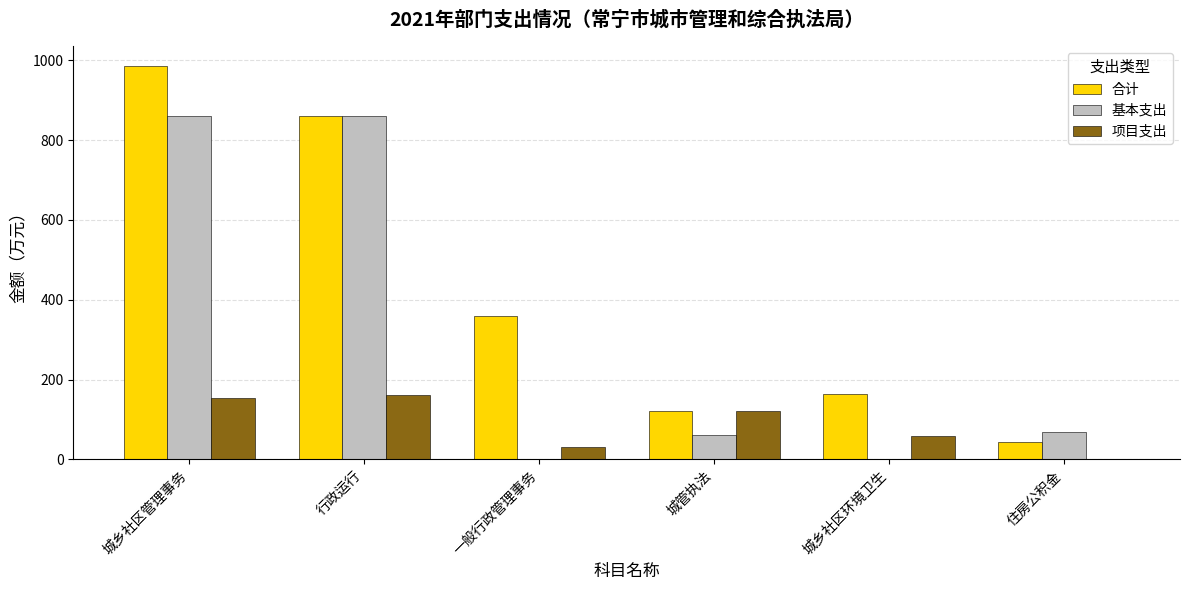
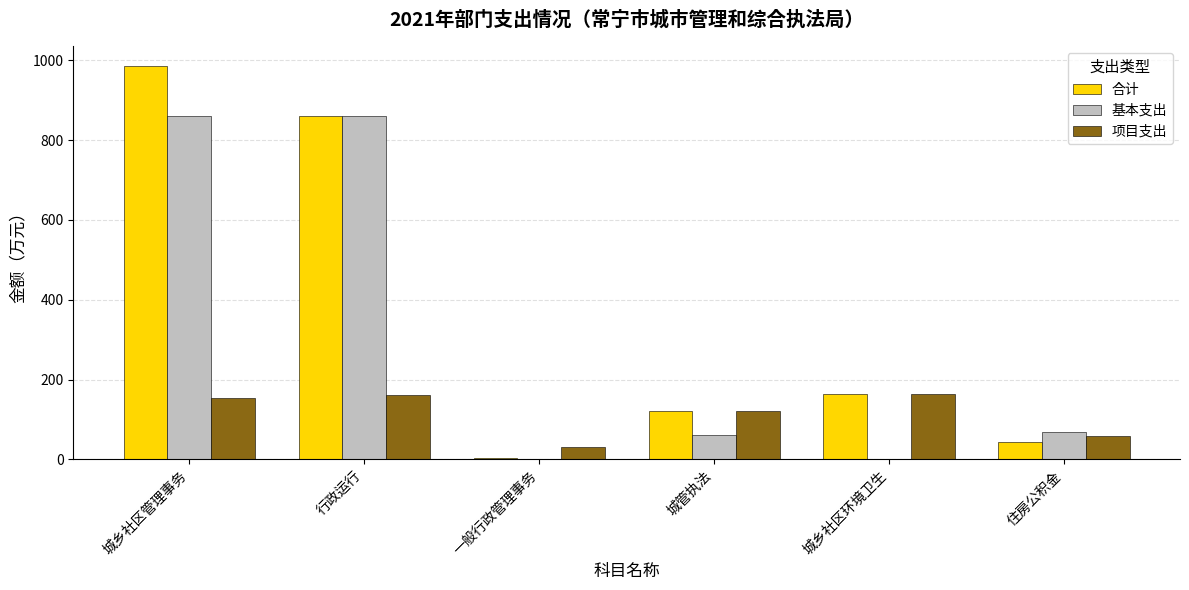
  {
    "合计": {
      "城乡社区管理事务": 990,
      "行政运行": 860,
-     "一般行政管理事务": 360,
+     "一般行政管理事务": 0,
      "城管执法": 120,
      "城乡社区环境卫生": 160,
      "住房公积金": 40
    },
    "基本支出": {
      "城乡社区管理事务": 860,
      "行政运行": 860,
      "一般行政管理事务": 0,
      "城管执法": 60,
      "城乡社区环境卫生": 0,
      "住房公积金": 70
    },
    "项目支出": {
      "城乡社区管理事务": 150,
      "行政运行": 160,
      "一般行政管理事务": 30,
      "城管执法": 120,
-     "城乡社区环境卫生": 60,
-     "住房公积金": 0
+     "城乡社区环境卫生": 160,
+     "住房公积金": 60
    }
  }
